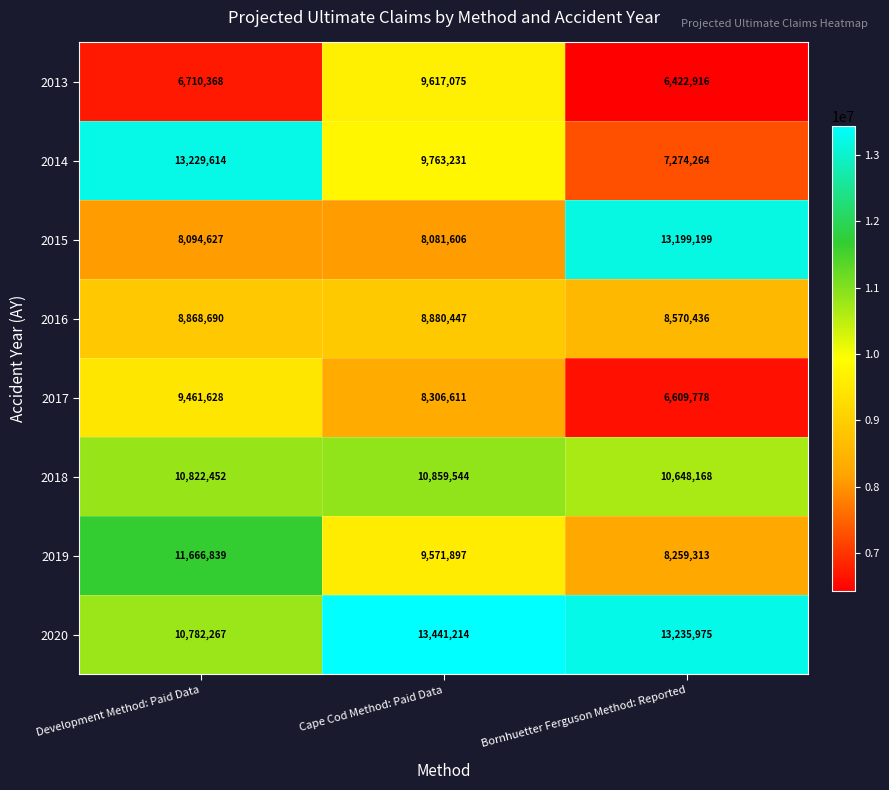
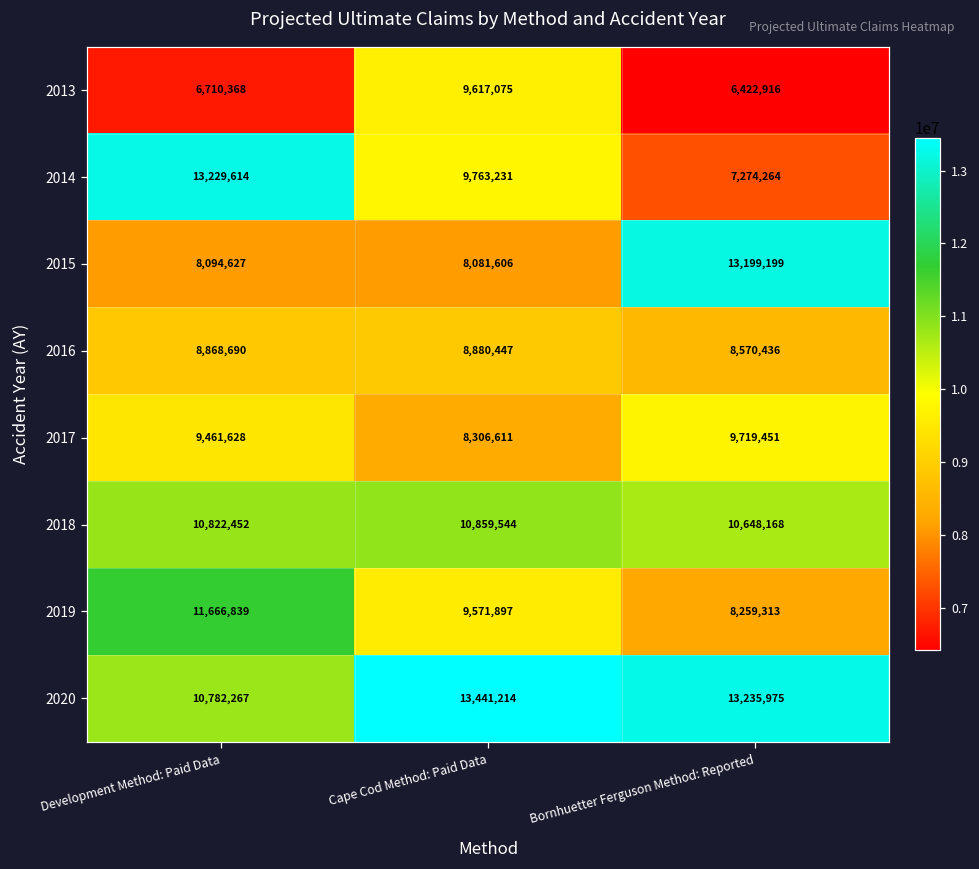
  {
    "2013": {
      "Development Method: Paid Data": "6,710,368",
      "Cape Cod Method: Paid Data": "9,617,075",
      "Bornhuetter Ferguson Method: Reported": "6,422,916"
    },
    "2014": {
      "Development Method: Paid Data": "13,229,614",
      "Cape Cod Method: Paid Data": "9,763,231",
      "Bornhuetter Ferguson Method: Reported": "7,274,264"
    },
    "2015": {
      "Development Method: Paid Data": "8,094,627",
      "Cape Cod Method: Paid Data": "8,081,606",
      "Bornhuetter Ferguson Method: Reported": "13,199,199"
    },
    "2016": {
      "Development Method: Paid Data": "8,868,690",
      "Cape Cod Method: Paid Data": "8,880,447",
      "Bornhuetter Ferguson Method: Reported": "8,570,436"
    },
    "2017": {
      "Development Method: Paid Data": "9,461,628",
      "Cape Cod Method: Paid Data": "8,306,611",
-     "Bornhuetter Ferguson Method: Reported": "6,609,778"
+     "Bornhuetter Ferguson Method: Reported": "9,719,451"
    },
    "2018": {
      "Development Method: Paid Data": "10,822,452",
      "Cape Cod Method: Paid Data": "10,859,544",
      "Bornhuetter Ferguson Method: Reported": "10,648,168"
    },
    "2019": {
      "Development Method: Paid Data": "11,666,839",
      "Cape Cod Method: Paid Data": "9,571,897",
      "Bornhuetter Ferguson Method: Reported": "8,259,313"
    },
    "2020": {
      "Development Method: Paid Data": "10,782,267",
      "Cape Cod Method: Paid Data": "13,441,214",
      "Bornhuetter Ferguson Method: Reported": "13,235,975"
    }
  }
